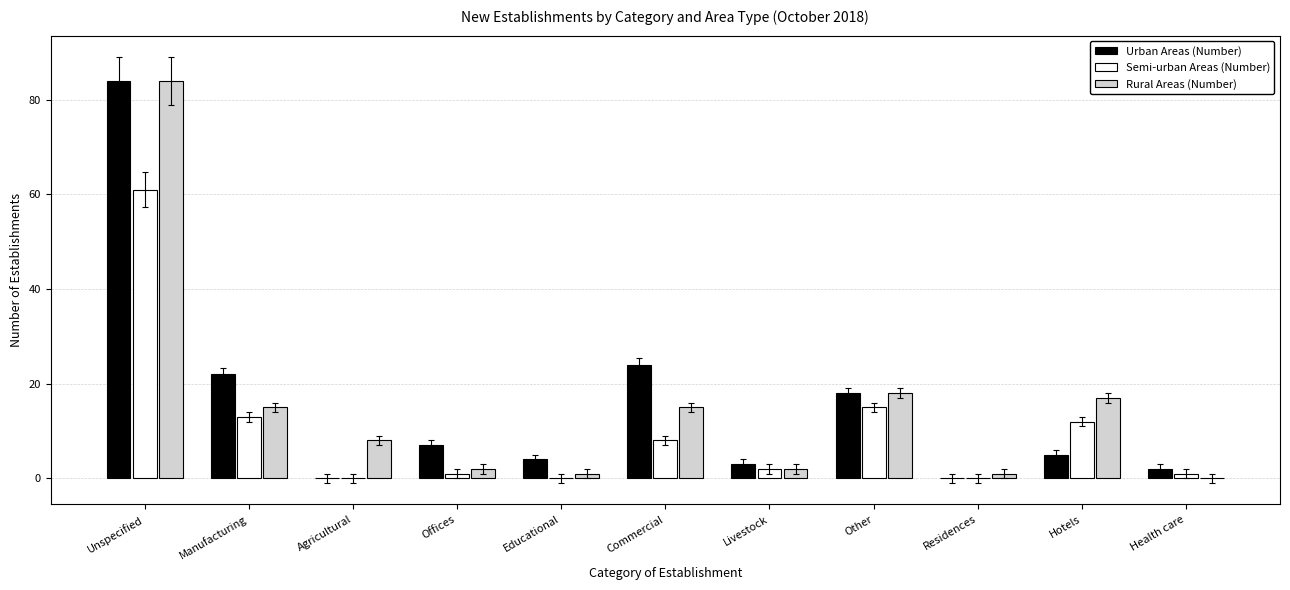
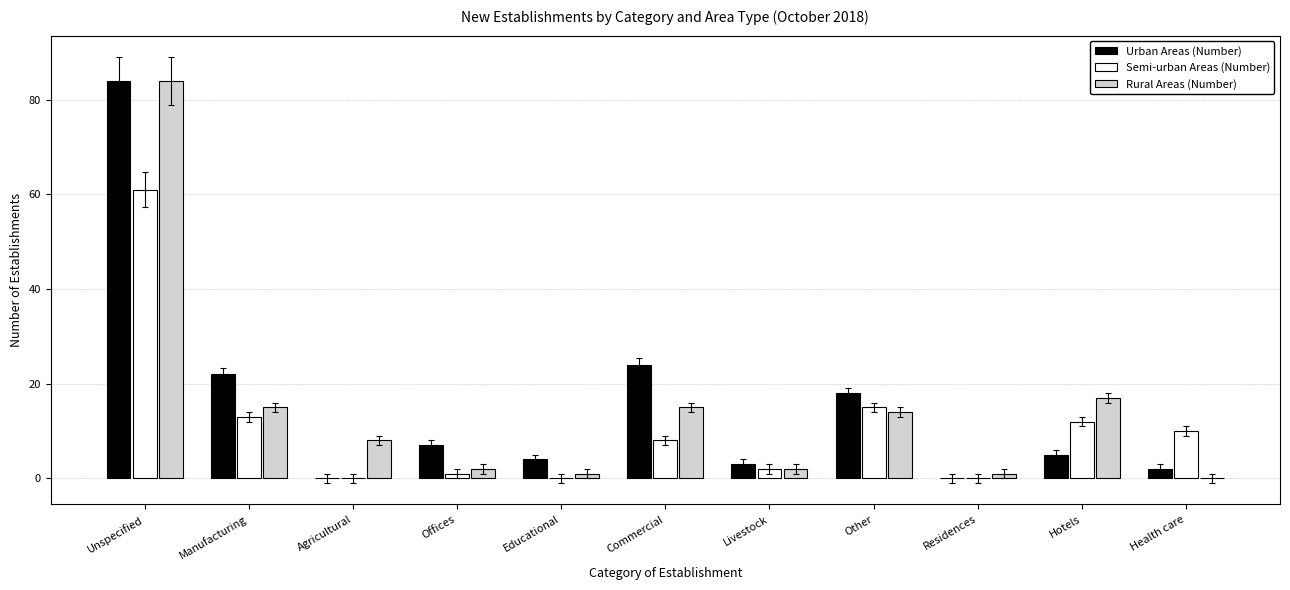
  {
    "Urban Areas (Number)": {
      "Unspecified": 84,
      "Manufacturing": 22,
      "Agricultural": 0,
      "Offices": 7,
      "Educational": 4,
      "Commercial": 24,
      "Livestock": 3,
      "Other": 18,
      "Residences": 0,
      "Hotels": 5,
      "Health care": 2
    },
    "Semi-urban Areas (Number)": {
      "Unspecified": 61,
      "Manufacturing": 13,
      "Agricultural": 0,
      "Offices": 1,
      "Educational": 0,
      "Commercial": 8,
      "Livestock": 2,
      "Other": 15,
      "Residences": 0,
      "Hotels": 12,
-     "Health care": 1
+     "Health care": 10
    },
    "Rural Areas (Number)": {
      "Unspecified": 84,
      "Manufacturing": 15,
      "Agricultural": 8,
      "Offices": 2,
      "Educational": 1,
      "Commercial": 15,
      "Livestock": 2,
-     "Other": 18,
+     "Other": 14,
      "Residences": 1,
      "Hotels": 17,
      "Health care": 0
    }
  }
